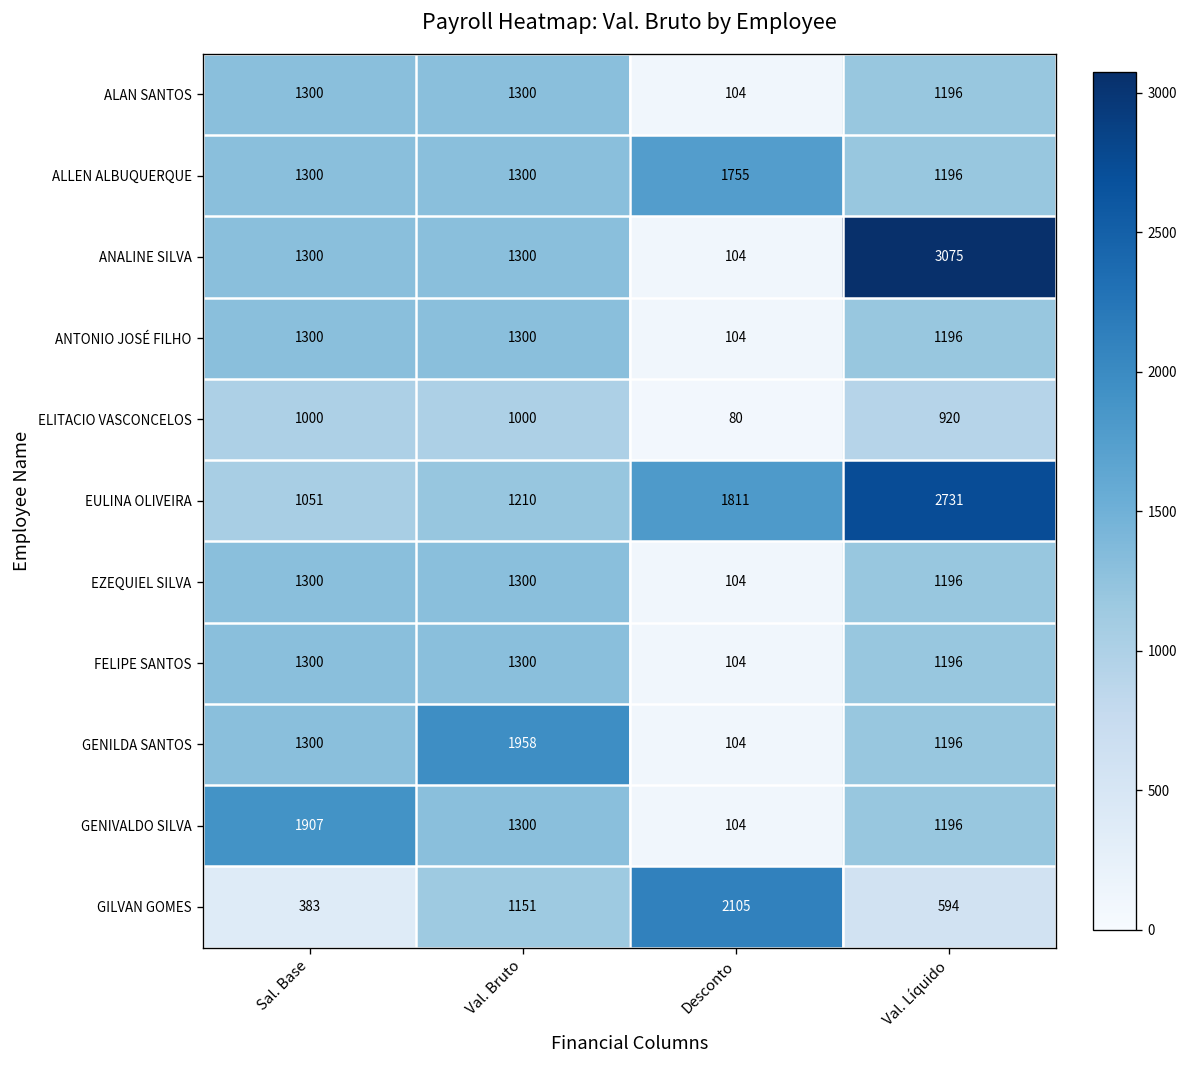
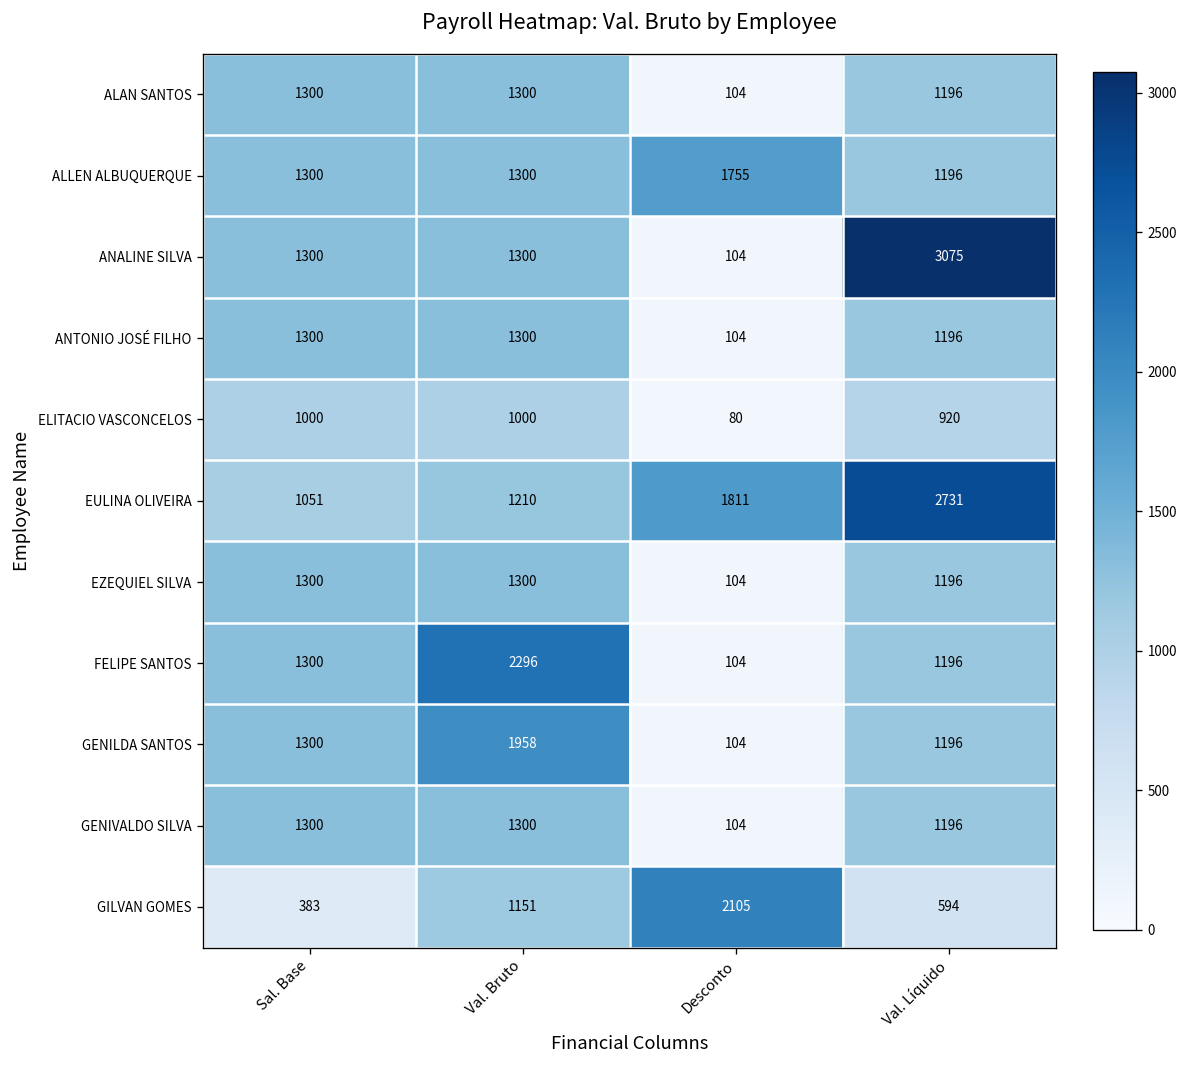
  {
    "ALAN SANTOS": {
      "Sal. Base": 1300,
      "Val. Bruto": 1300,
      "Desconto": 104,
      "Val. Líquido": 1196
    },
    "ALLEN ALBUQUERQUE": {
      "Sal. Base": 1300,
      "Val. Bruto": 1300,
      "Desconto": 1755,
      "Val. Líquido": 1196
    },
    "ANALINE SILVA": {
      "Sal. Base": 1300,
      "Val. Bruto": 1300,
      "Desconto": 104,
      "Val. Líquido": 3075
    },
    "ANTONIO JOSÉ FILHO": {
      "Sal. Base": 1300,
      "Val. Bruto": 1300,
      "Desconto": 104,
      "Val. Líquido": 1196
    },
    "ELITACIO VASCONCELOS": {
      "Sal. Base": 1000,
      "Val. Bruto": 1000,
      "Desconto": 80,
      "Val. Líquido": 920
    },
    "EULINA OLIVEIRA": {
      "Sal. Base": 1051,
      "Val. Bruto": 1210,
      "Desconto": 1811,
      "Val. Líquido": 2731
    },
    "EZEQUIEL SILVA": {
      "Sal. Base": 1300,
      "Val. Bruto": 1300,
      "Desconto": 104,
      "Val. Líquido": 1196
    },
    "FELIPE SANTOS": {
      "Sal. Base": 1300,
-     "Val. Bruto": 1300,
+     "Val. Bruto": 2296,
      "Desconto": 104,
      "Val. Líquido": 1196
    },
    "GENILDA SANTOS": {
      "Sal. Base": 1300,
      "Val. Bruto": 1958,
      "Desconto": 104,
      "Val. Líquido": 1196
    },
    "GENIVALDO SILVA": {
-     "Sal. Base": 1907,
+     "Sal. Base": 1300,
      "Val. Bruto": 1300,
      "Desconto": 104,
      "Val. Líquido": 1196
    },
    "GILVAN GOMES": {
      "Sal. Base": 383,
      "Val. Bruto": 1151,
      "Desconto": 2105,
      "Val. Líquido": 594
    }
  }
